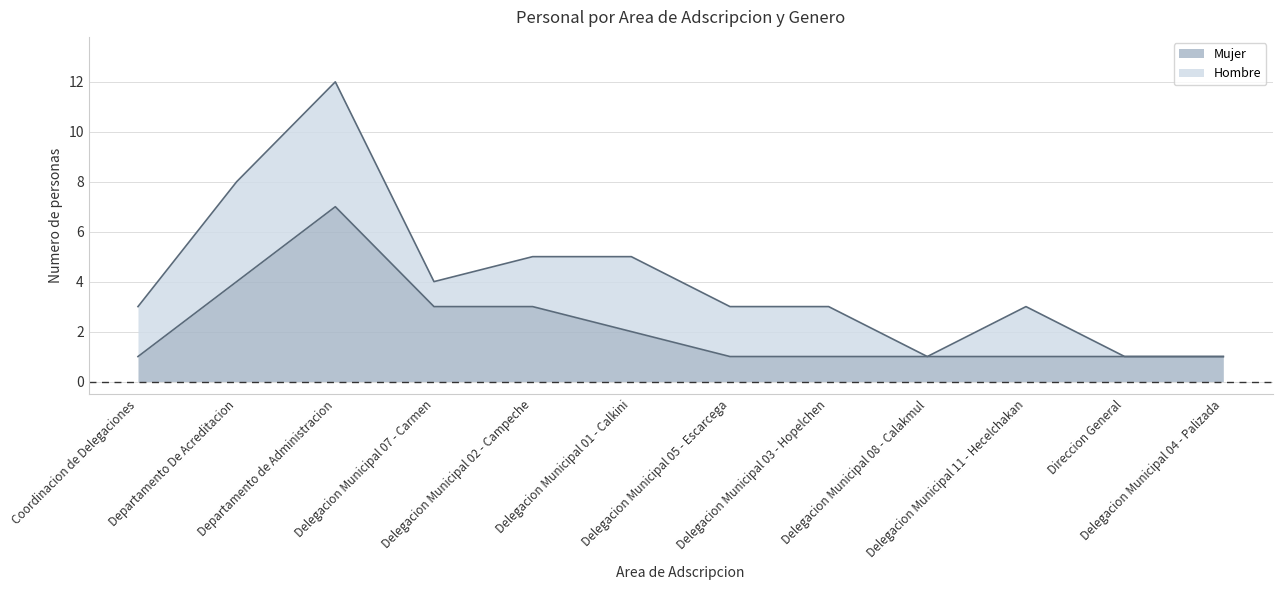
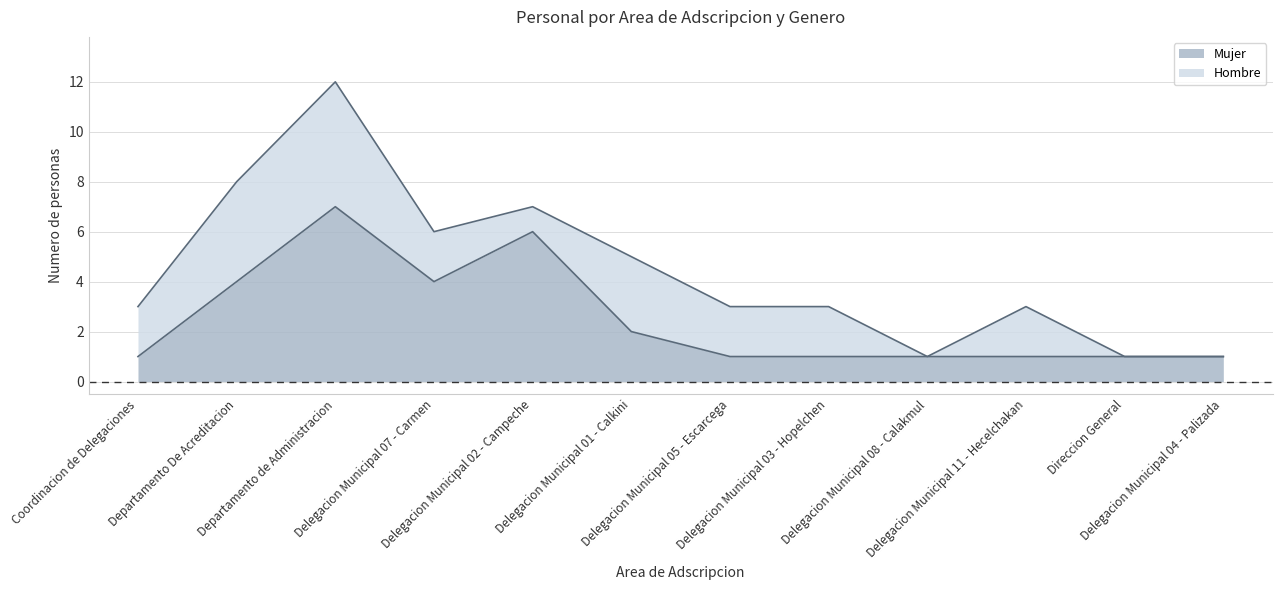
  {
    "Mujer": {
      "Coordinacion de Delegaciones": 1,
      "Departamento De Acreditacion": 4,
      "Departamento de Administracion": 7,
-     "Delegacion Municipal 07 - Carmen": 3,
-     "Delegacion Municipal 02 - Campeche": 3,
+     "Delegacion Municipal 07 - Carmen": 4,
+     "Delegacion Municipal 02 - Campeche": 6,
      "Delegacion Municipal 01 - Calkini": 2,
      "Delegacion Municipal 05 - Escarcega": 1,
      "Delegacion Municipal 03 - Hopelchen": 1,
      "Delegacion Municipal 11 - Hecelchakan": 1
    },
    "Hombre": {
      "Coordinacion de Delegaciones": 2,
      "Departamento De Acreditacion": 4,
      "Departamento de Administracion": 5,
-     "Delegacion Municipal 07 - Carmen": 1,
-     "Delegacion Municipal 02 - Campeche": 2,
+     "Delegacion Municipal 07 - Carmen": 2,
+     "Delegacion Municipal 02 - Campeche": 1,
      "Delegacion Municipal 01 - Calkini": 3,
      "Delegacion Municipal 05 - Escarcega": 2,
      "Delegacion Municipal 03 - Hopelchen": 2,
      "Delegacion Municipal 11 - Hecelchakan": 2
    }
  }
